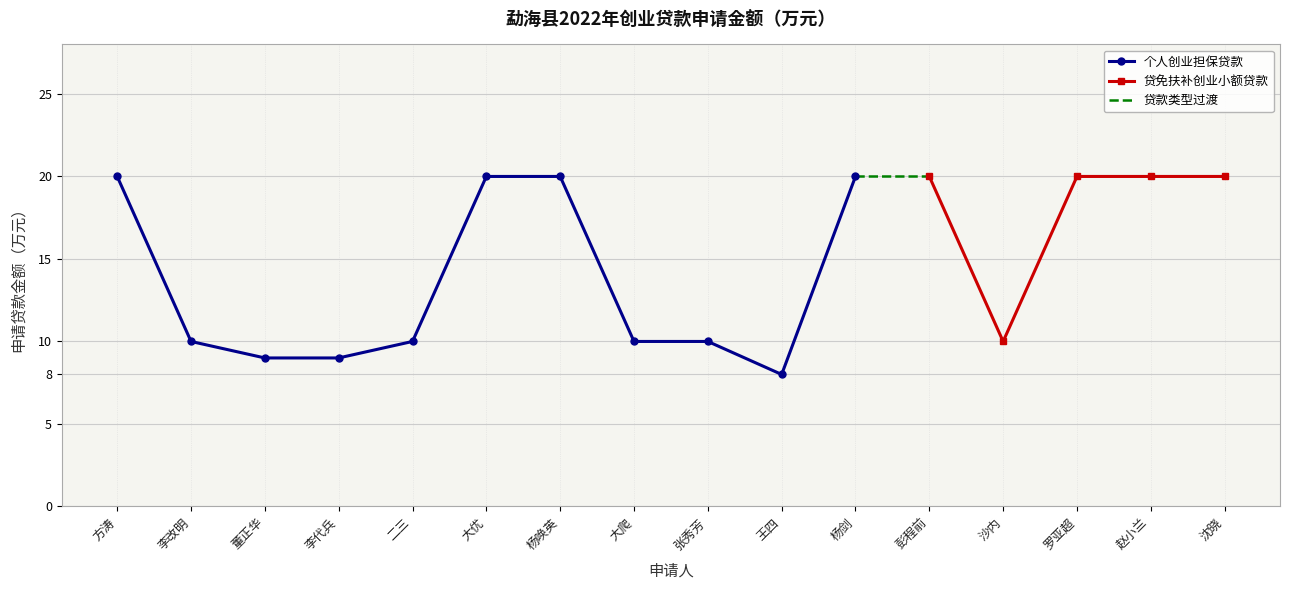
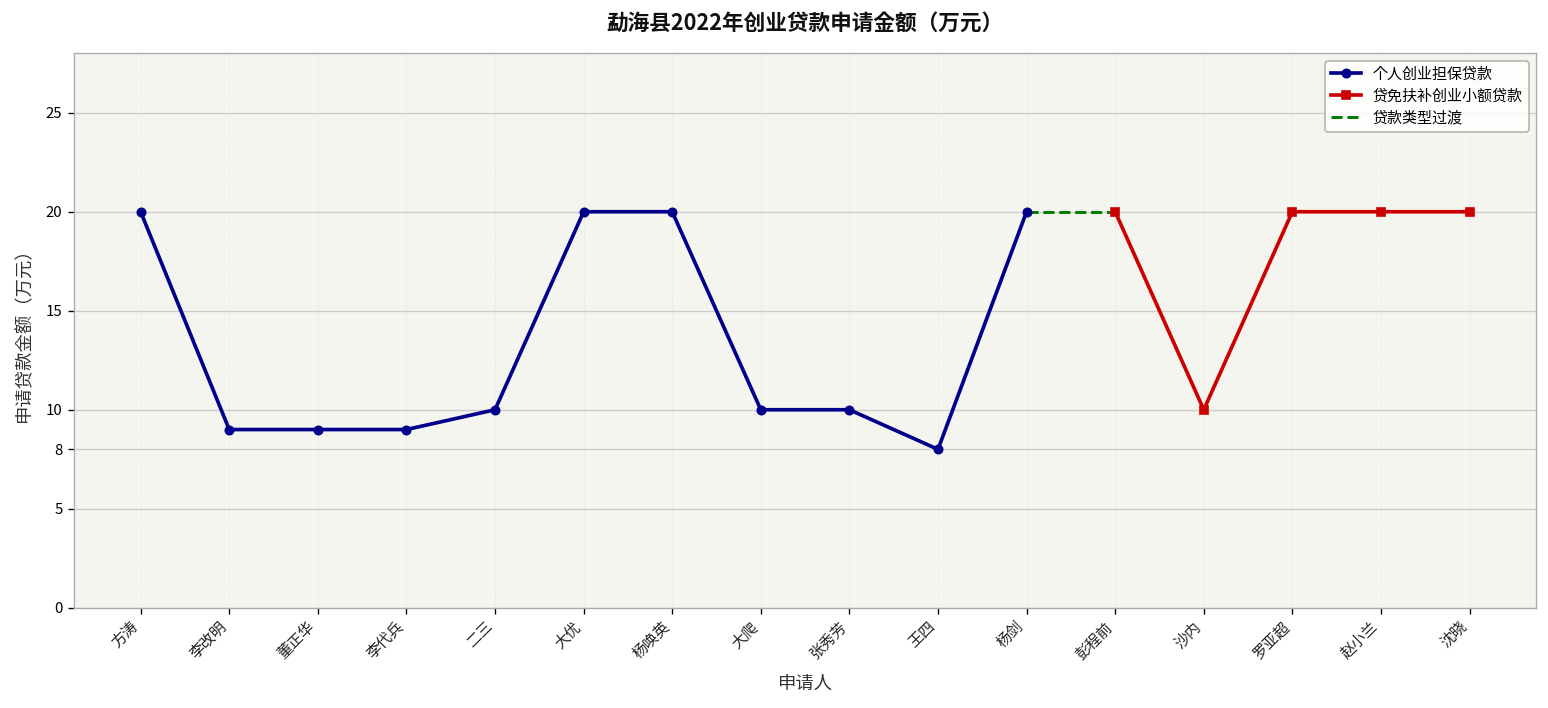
  {
    "个人创业担保贷款": {
      "方涛": 20,
-     "李改明": 10,
+     "李改明": 9,
      "董正华": 9,
      "李代兵": 9,
      "二三": 10,
      "大优": 20,
      "杨唤英": 20,
      "大爬": 10,
      "张秀芳": 10,
      "王四": 8
    },
    "贷免扶补创业小额贷款": {
      "沙内": 10,
      "罗亚超": 20,
      "赵小兰": 20,
      "沈晓": 20
    }
  }
